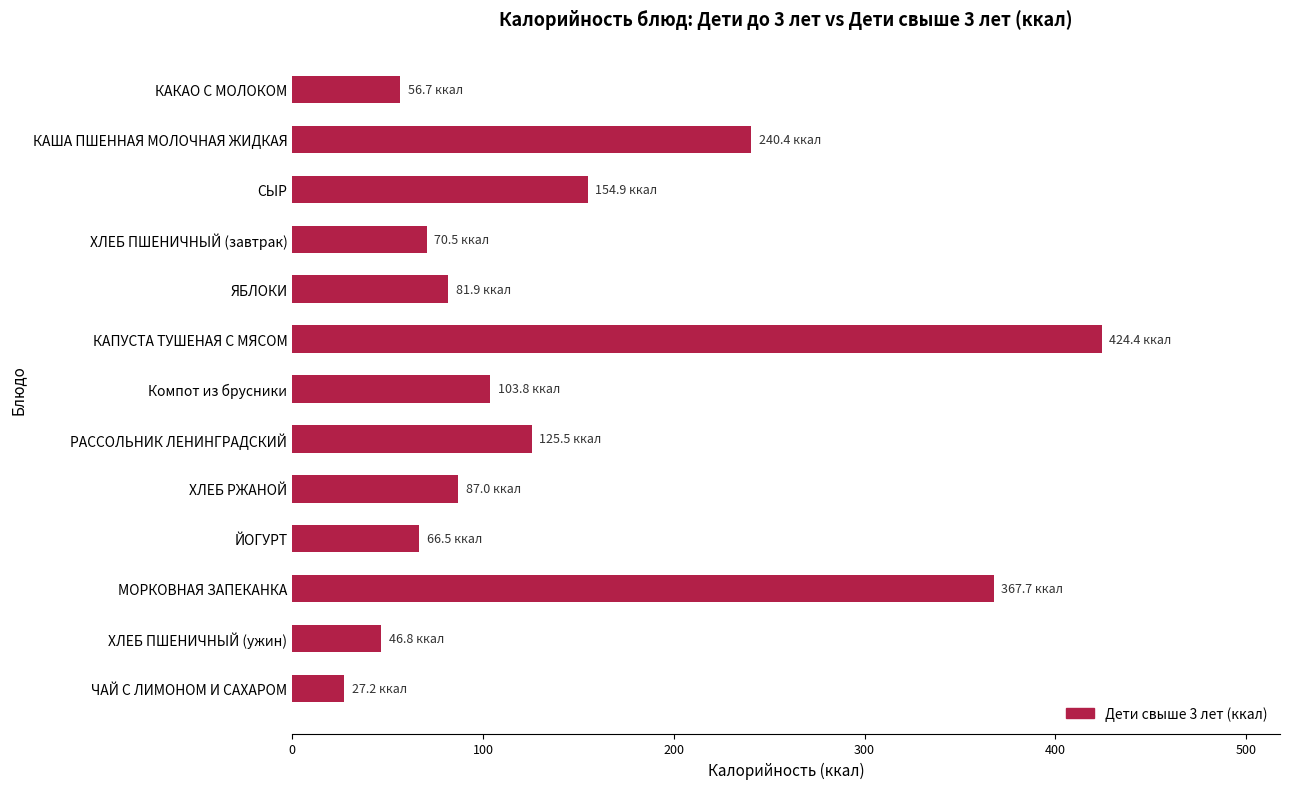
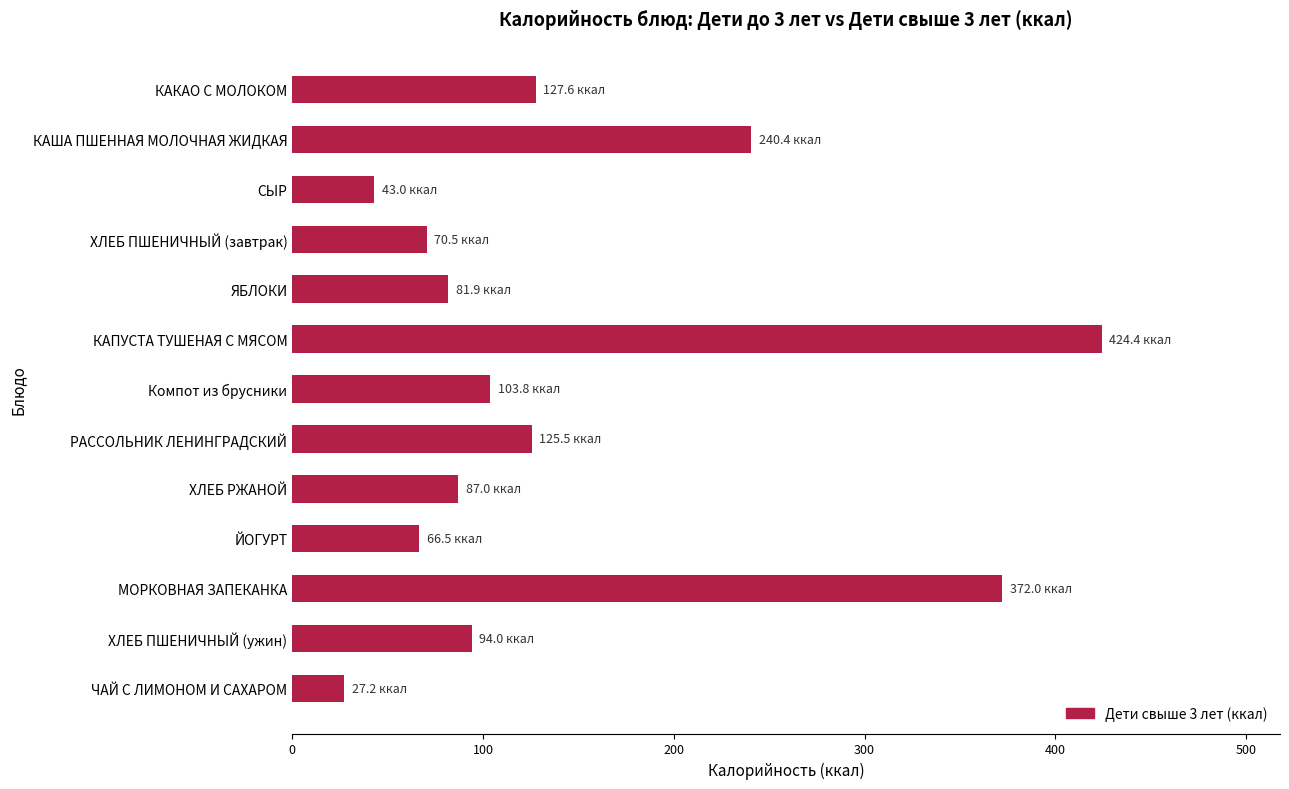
  {
-   "КАКАО С МОЛОКОМ": 56.7,
+   "КАКАО С МОЛОКОМ": 127.6,
    "КАША ПШЕННАЯ МОЛОЧНАЯ ЖИДКАЯ": 240.4,
-   "СЫР": 154.9,
+   "СЫР": 43.0,
    "ХЛЕБ ПШЕНИЧНЫЙ (завтрак)": 70.5,
    "ЯБЛОКИ": 81.9,
    "КАПУСТА ТУШЕНАЯ С МЯСОМ": 424.4,
    "Компот из брусники": 103.8,
    "РАССОЛЬНИК ЛЕНИНГРАДСКИЙ": 125.5,
    "ХЛЕБ РЖАНОЙ": 87.0,
    "ЙОГУРТ": 66.5,
-   "МОРКОВНАЯ ЗАПЕКАНКА": 367.7,
-   "ХЛЕБ ПШЕНИЧНЫЙ (ужин)": 46.8,
+   "МОРКОВНАЯ ЗАПЕКАНКА": 372.0,
+   "ХЛЕБ ПШЕНИЧНЫЙ (ужин)": 94.0,
    "ЧАЙ С ЛИМОНОМ И САХАРОМ": 27.2
  }
